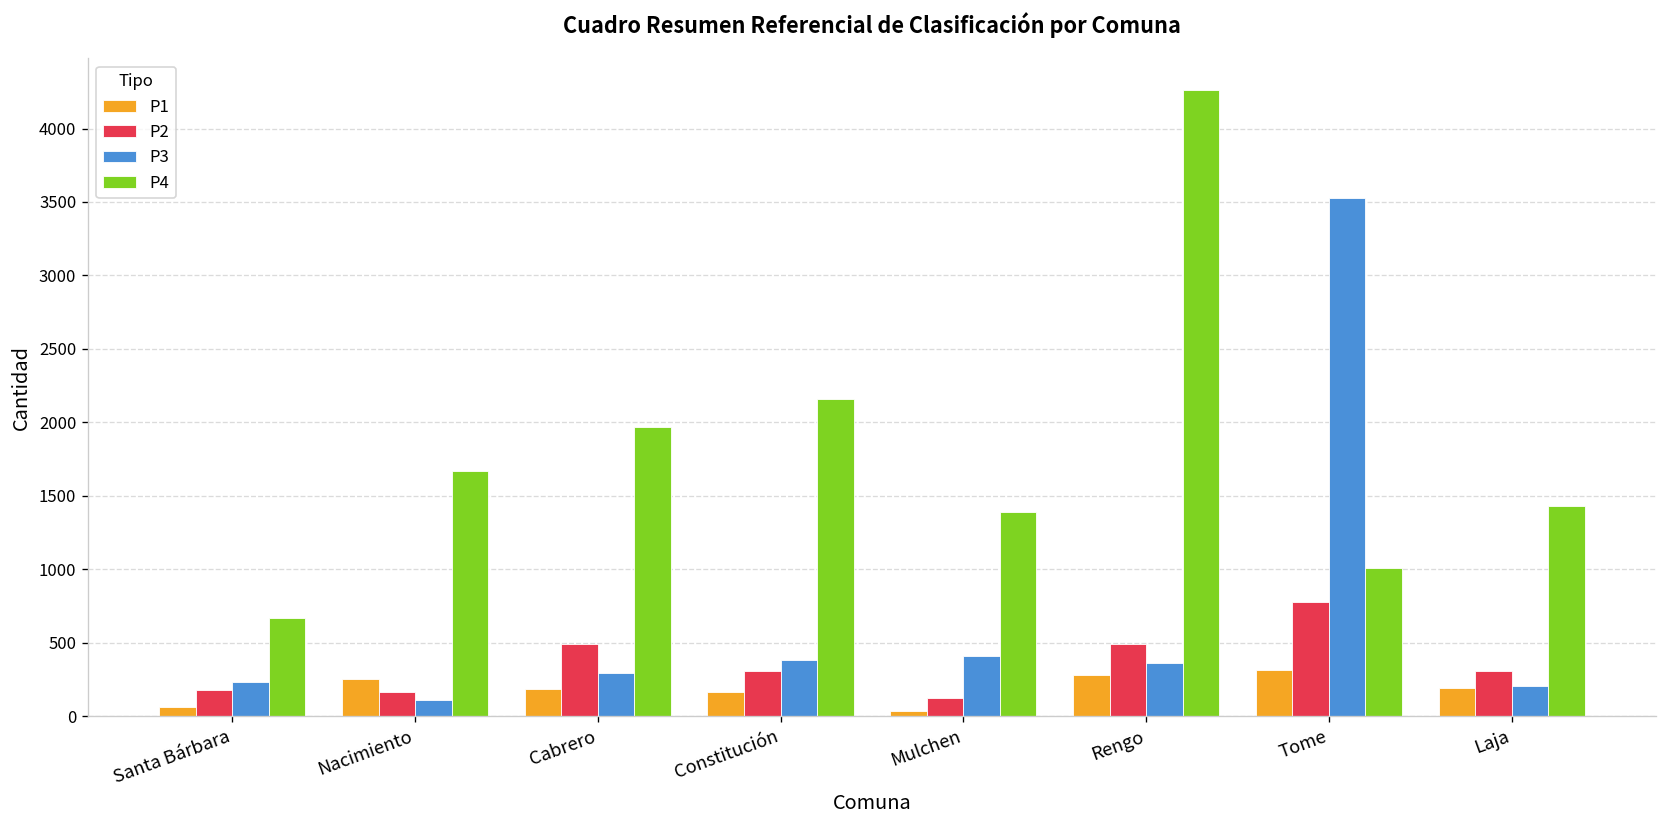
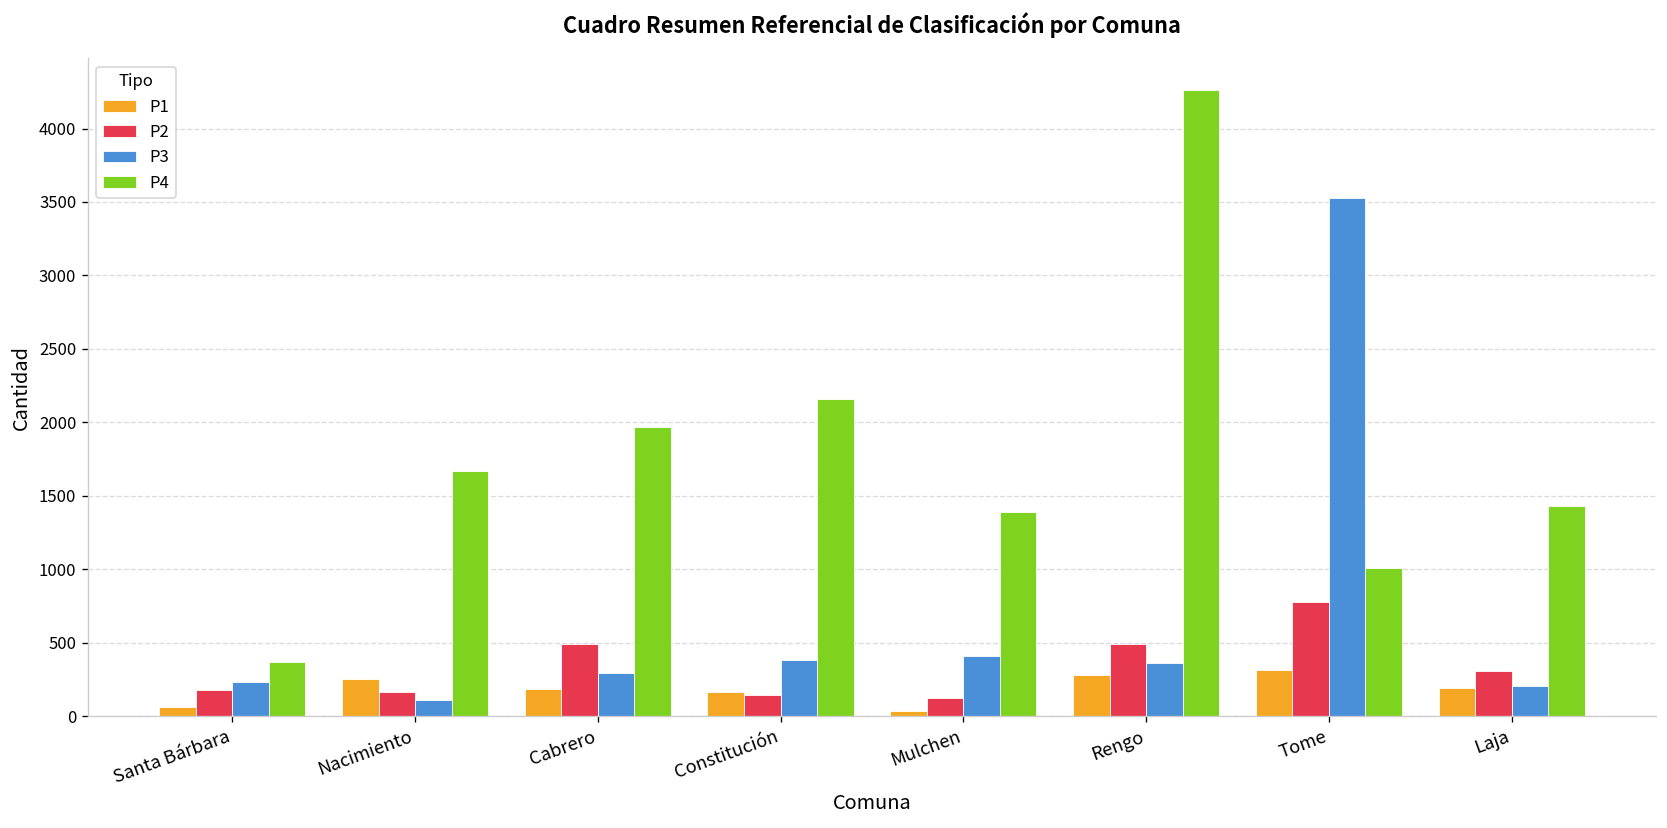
  {
    "P1": {
      "Santa Bárbara": 60,
      "Nacimiento": 250,
      "Cabrero": 190,
      "Constitución": 170,
      "Mulchen": 40,
      "Rengo": 280,
      "Tome": 320,
      "Laja": 190
    },
    "P2": {
      "Santa Bárbara": 180,
      "Nacimiento": 160,
      "Cabrero": 490,
-     "Constitución": 310,
+     "Constitución": 150,
      "Mulchen": 130,
      "Rengo": 490,
      "Tome": 780,
      "Laja": 310
    },
    "P3": {
      "Santa Bárbara": 230,
      "Nacimiento": 110,
      "Cabrero": 300,
      "Constitución": 390,
      "Mulchen": 410,
      "Rengo": 370,
      "Tome": 3520,
      "Laja": 210
    },
    "P4": {
-     "Santa Bárbara": 670,
+     "Santa Bárbara": 370,
      "Nacimiento": 1670,
      "Cabrero": 1970,
      "Constitución": 2160,
      "Mulchen": 1390,
      "Rengo": 4270,
      "Tome": 1010,
      "Laja": 1430
    }
  }
